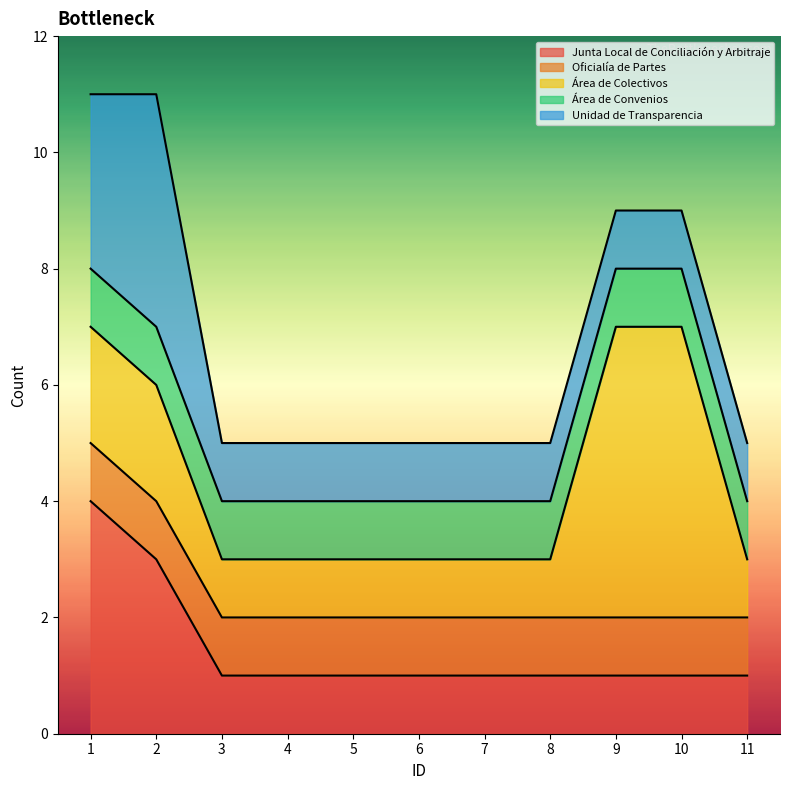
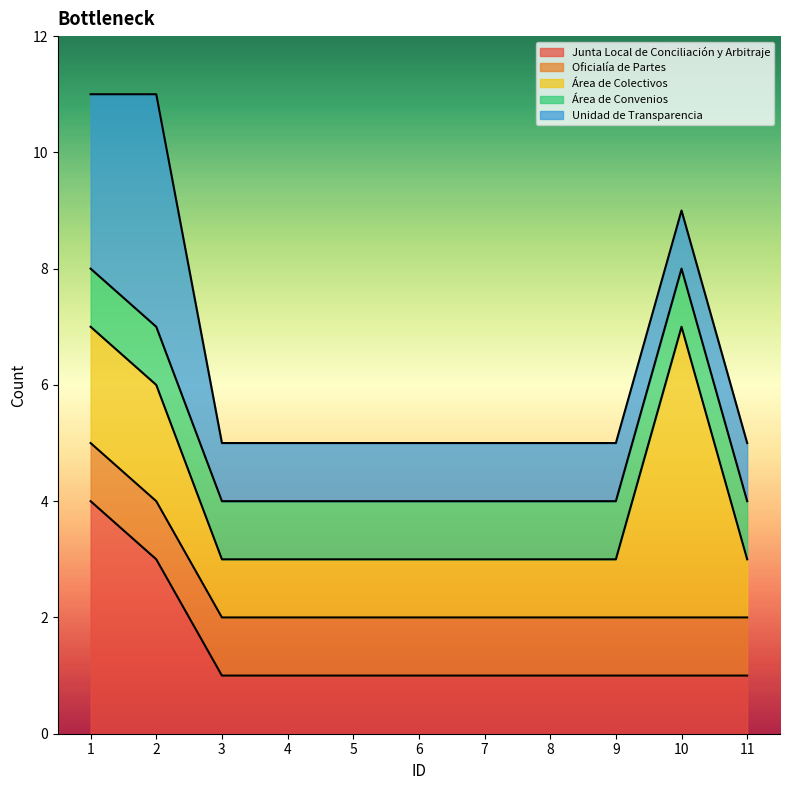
  {
    "Área de Colectivos": {
      "1": 2,
      "2": 2,
      "3": 1,
      "4": 1,
      "5": 1,
      "6": 1,
      "7": 1,
      "8": 1,
-     "9": 5,
+     "9": 1,
      "10": 5,
      "11": 1
    },
    "Área de Convenios": {
      "1": 1,
      "2": 1,
      "3": 1,
      "4": 1,
      "5": 1,
      "6": 1,
      "7": 1,
      "8": 1,
      "9": 1,
      "10": 1,
      "11": 1
    },
    "Unidad de Transparencia": {
      "1": 3,
      "2": 4,
      "3": 1,
      "4": 1,
      "5": 1,
      "6": 1,
      "7": 1,
      "8": 1,
      "9": 1,
      "10": 1,
      "11": 1
    }
  }
